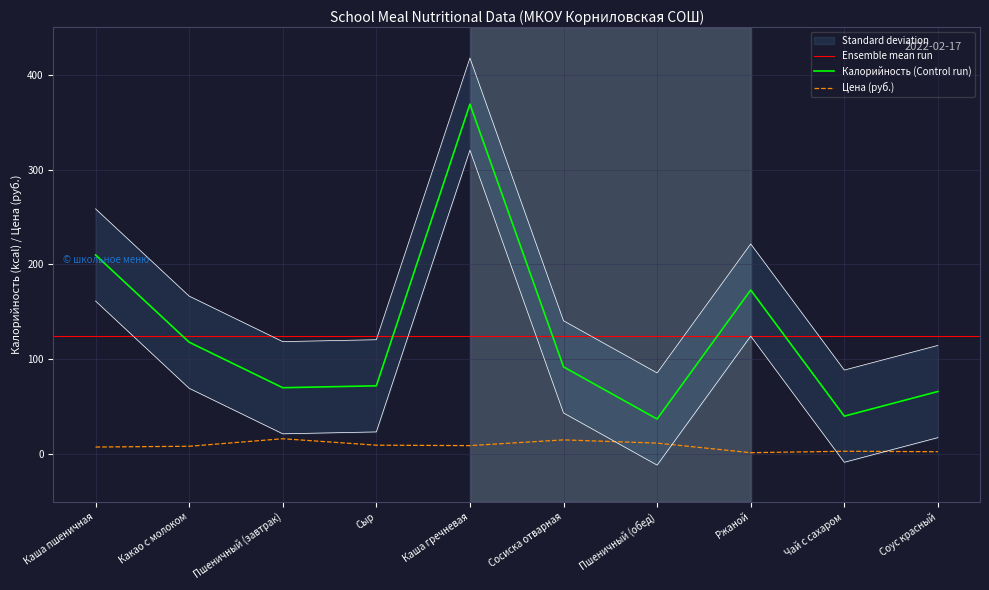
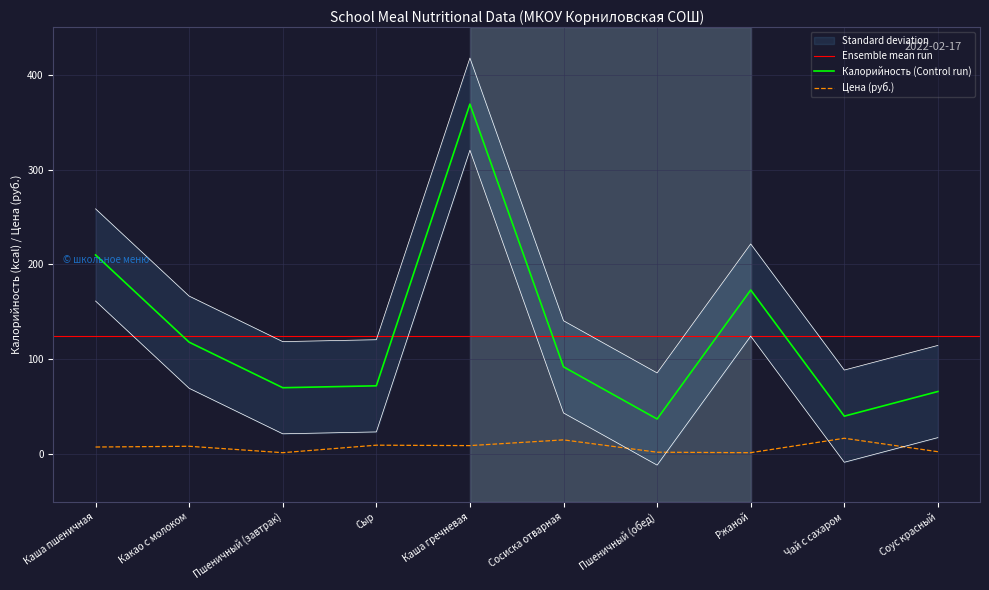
  {
    "Калорийность (Control run)": {
      "Каша пшеничная": 210,
      "Какао с молоком": 120,
      "Пшеничный (завтрак)": 70,
      "Сыр": 70,
      "Каша гречневая": 370,
      "Сосиска отварная": 90,
      "Пшеничный (обед)": 40,
      "Ржаной": 170,
      "Чай с сахаром": 40,
      "Соус красный": 70
    },
    "Цена (руб.)": {
      "Каша пшеничная": 10,
      "Какао с молоком": 10,
-     "Пшеничный (завтрак)": 20,
+     "Пшеничный (завтрак)": 0,
      "Сыр": 10,
      "Каша гречневая": 10,
      "Сосиска отварная": 20,
-     "Пшеничный (обед)": 10,
+     "Пшеничный (обед)": 0,
      "Ржаной": 0,
-     "Чай с сахаром": 0,
+     "Чай с сахаром": 20,
      "Соус красный": 0
    },
    "Standard deviation": {
      "Каша пшеничная": 260,
      "Какао с молоком": 170,
      "Пшеничный (завтрак)": 120,
      "Сыр": 120,
      "Каша гречневая": 420,
      "Сосиска отварная": 140,
      "Пшеничный (обед)": 90,
      "Ржаной": 220,
      "Чай с сахаром": 90,
      "Соус красный": 110
    }
  }
